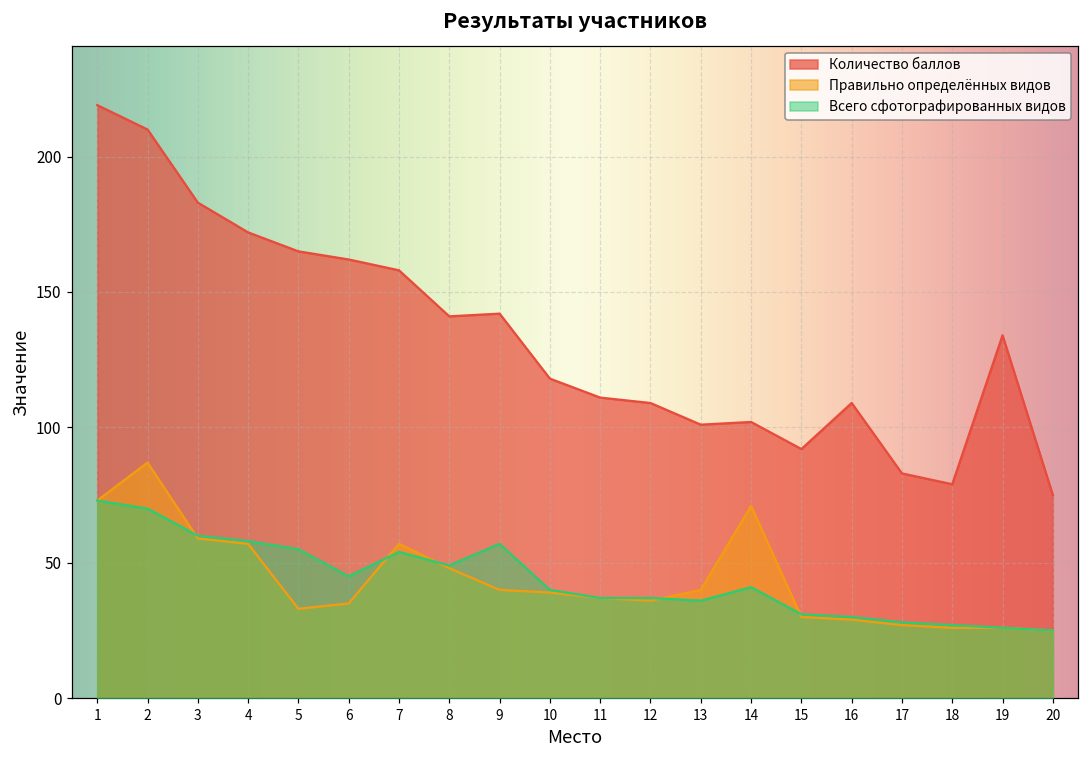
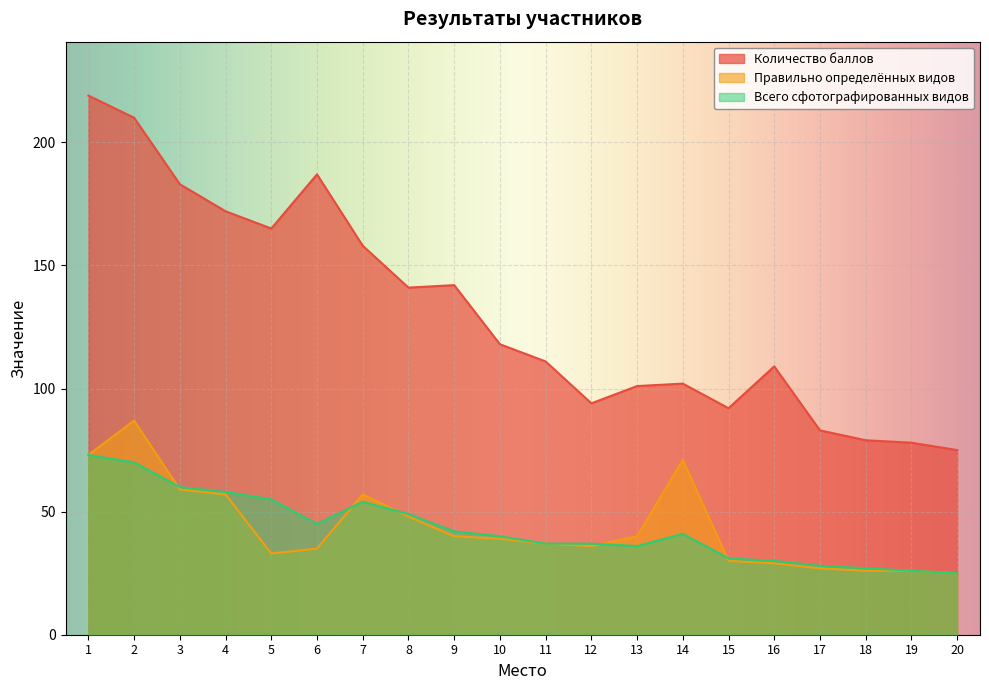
  {
    "Количество баллов": {
      "1": 219,
      "2": 210,
      "3": 183,
      "4": 172,
      "5": 165,
-     "6": 162,
+     "6": 187,
      "7": 158,
      "8": 141,
      "9": 142,
      "10": 118,
      "11": 111,
-     "12": 109,
+     "12": 94,
      "13": 101,
      "14": 102,
      "15": 92,
      "16": 109,
      "17": 83,
      "18": 79,
-     "19": 134,
+     "19": 78,
      "20": 75
    },
    "Правильно определённых видов": {
      "2": 87,
      "5": 33,
      "6": 35,
      "7": 57,
      "9": 40,
      "13": 40,
      "14": 71
    },
    "Всего сфотографированных видов": {
      "2": 70,
      "5": 55,
      "6": 45,
      "7": 54,
-     "9": 57,
+     "9": 42,
      "13": 36,
      "14": 41
    }
  }
